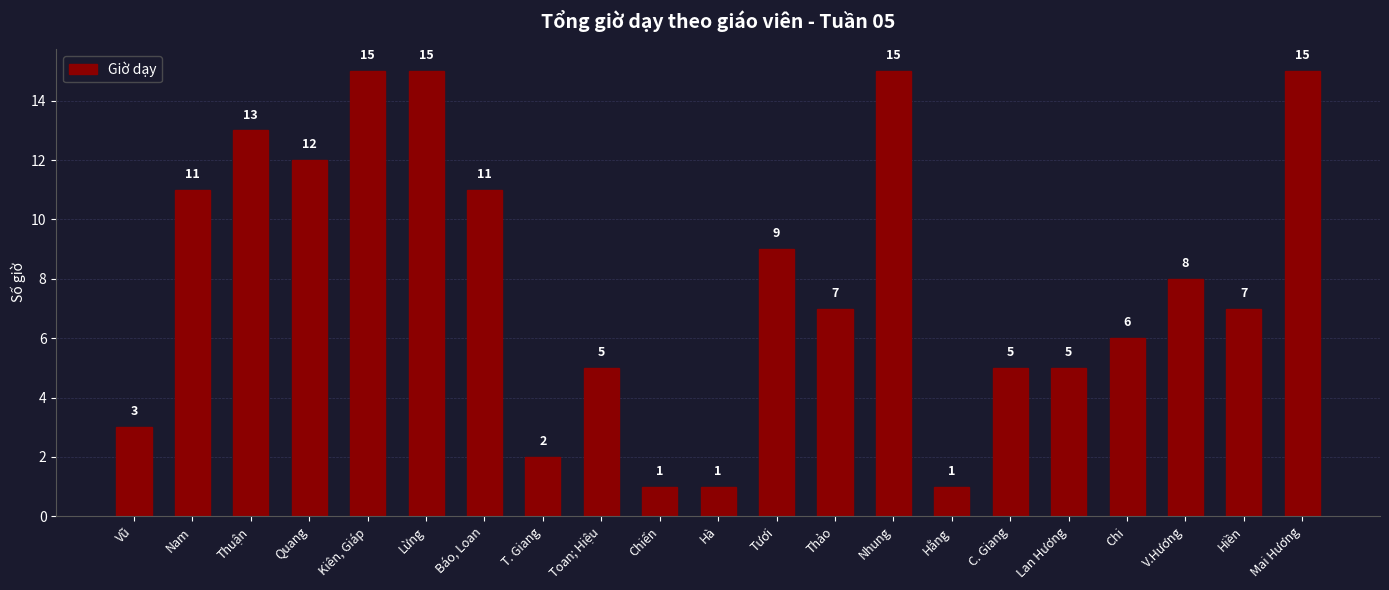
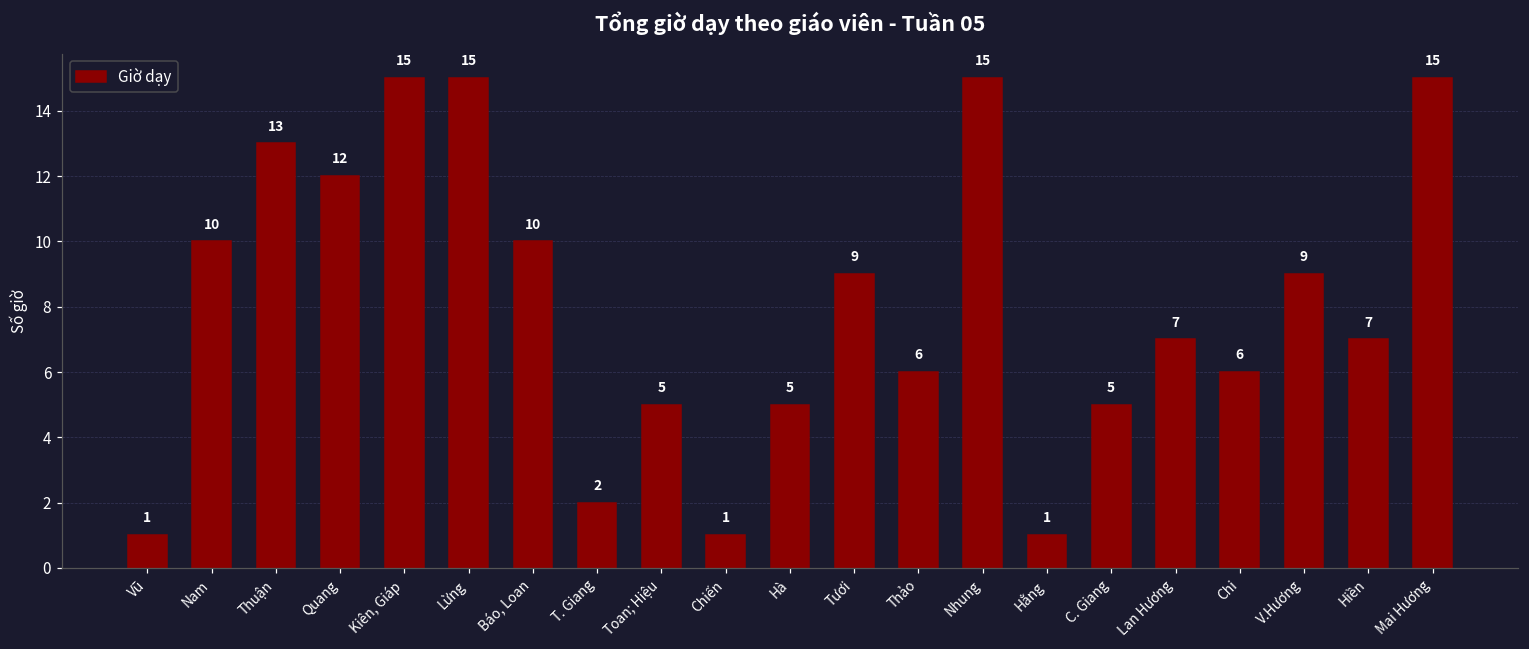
  {
-   "Vũ": 3,
-   "Nam": 11,
+   "Vũ": 1,
+   "Nam": 10,
    "Thuận": 13,
    "Quang": 12,
    "Kiên, Giáp": 15,
    "Lừng": 15,
-   "Báo, Loan": 11,
+   "Báo, Loan": 10,
    "T. Giang": 2,
    "Toan; Hiệu": 5,
    "Chiến": 1,
-   "Hà": 1,
+   "Hà": 5,
    "Tươi": 9,
-   "Thảo": 7,
+   "Thảo": 6,
    "Nhung": 15,
    "Hằng": 1,
    "C. Giang": 5,
-   "Lan Hương": 5,
+   "Lan Hương": 7,
    "Chi": 6,
-   "V.Hương": 8,
+   "V.Hương": 9,
    "Hiền": 7,
    "Mai Hương": 15
  }
